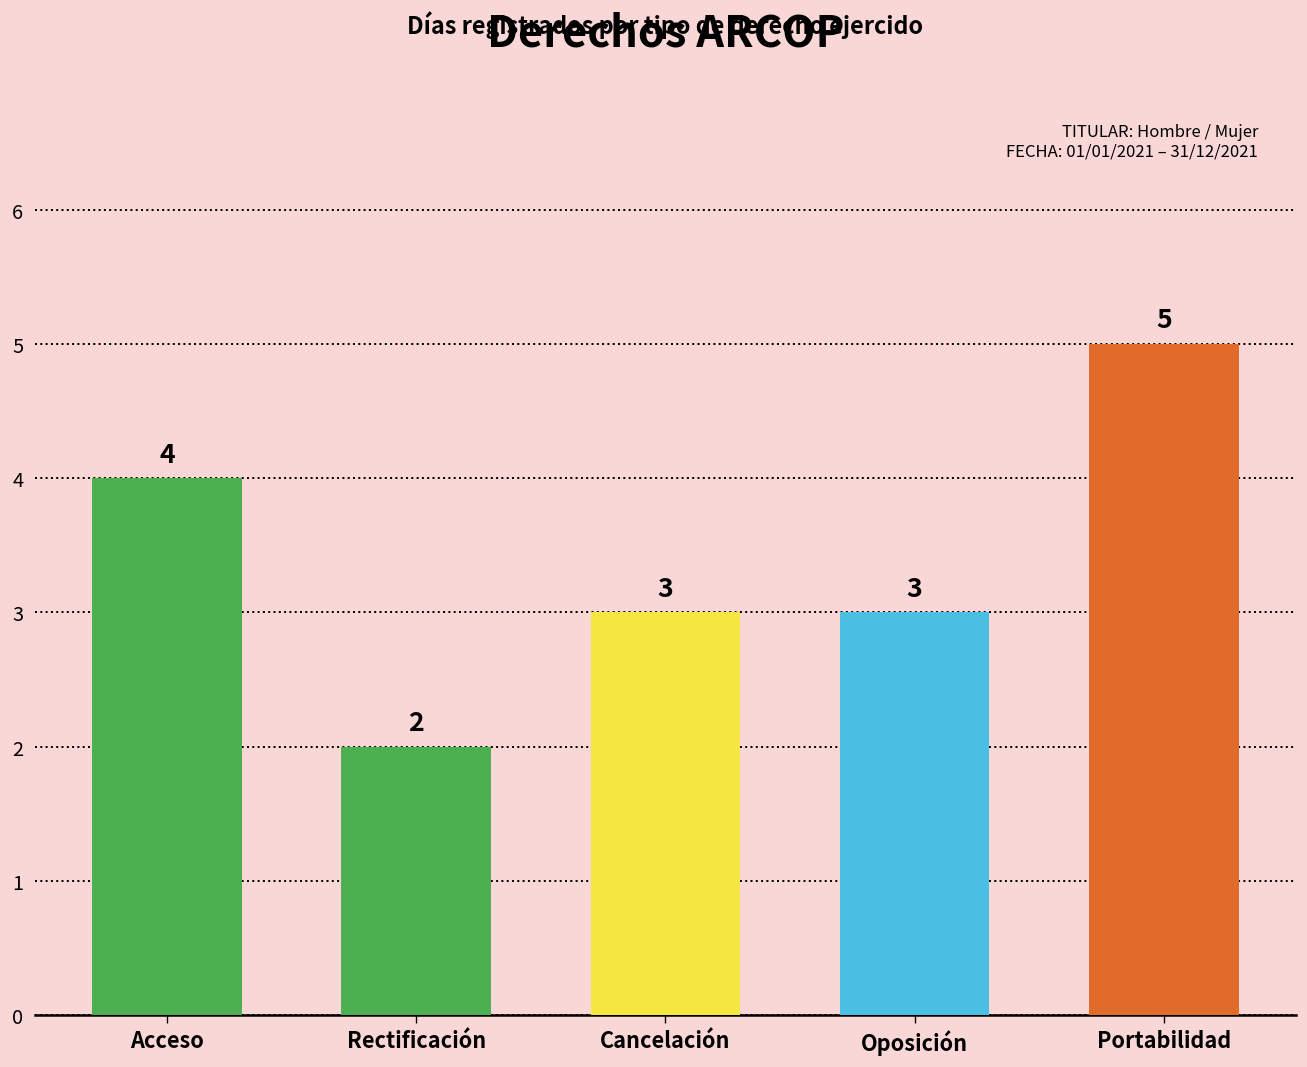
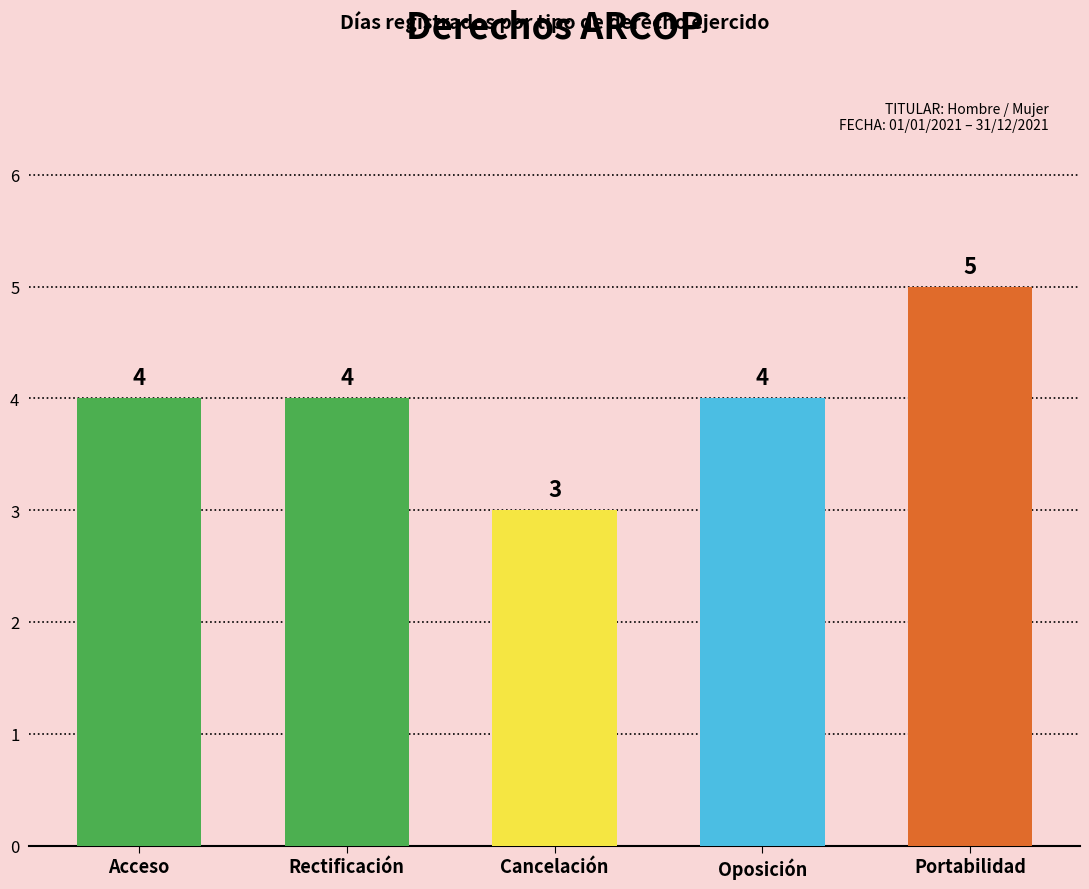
  {
    "Acceso": 4,
-   "Rectificación": 2,
+   "Rectificación": 4,
    "Cancelación": 3,
-   "Oposición": 3,
+   "Oposición": 4,
    "Portabilidad": 5
  }
